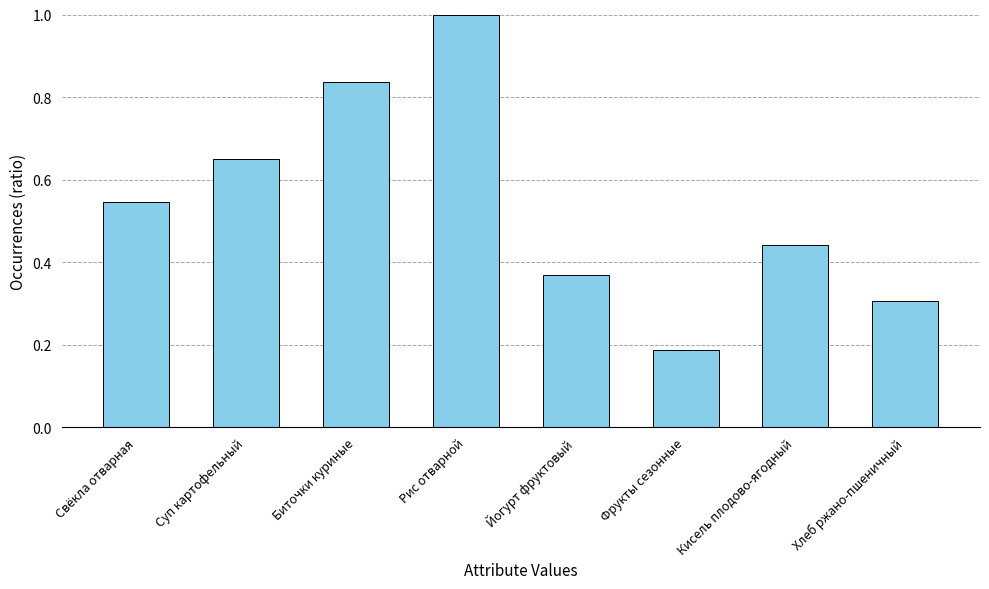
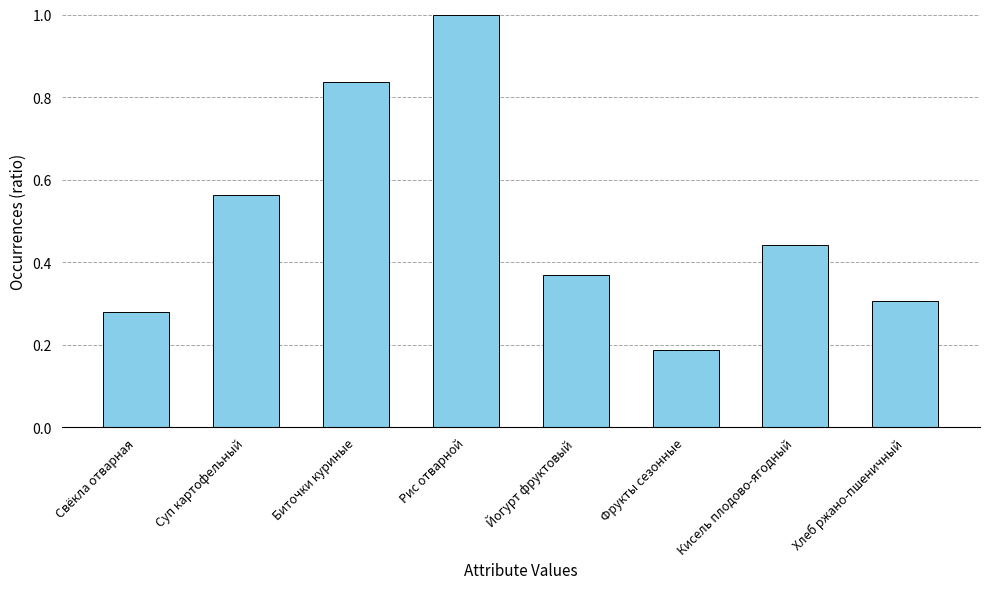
  {
-   "Свёкла отварная": 0.54,
-   "Суп картофельный": 0.65,
+   "Свёкла отварная": 0.28,
+   "Суп картофельный": 0.56,
    "Биточки куриные": 0.84,
    "Рис отварной": 1.00,
    "Йогурт фруктовый": 0.37,
    "Фрукты сезонные": 0.19,
    "Кисель плодово-ягодный": 0.44,
    "Хлеб ржано-пшеничный": 0.31
  }
